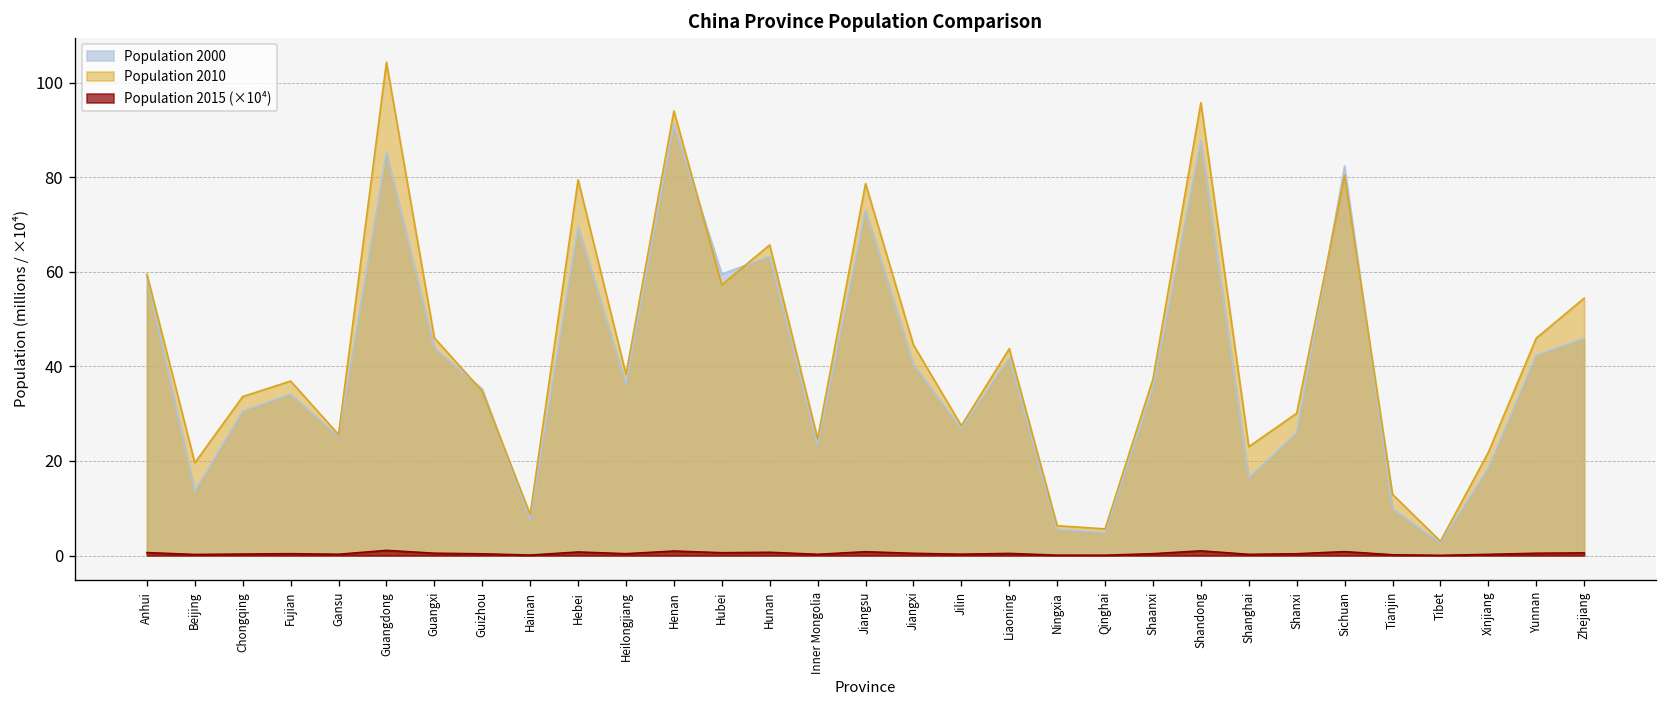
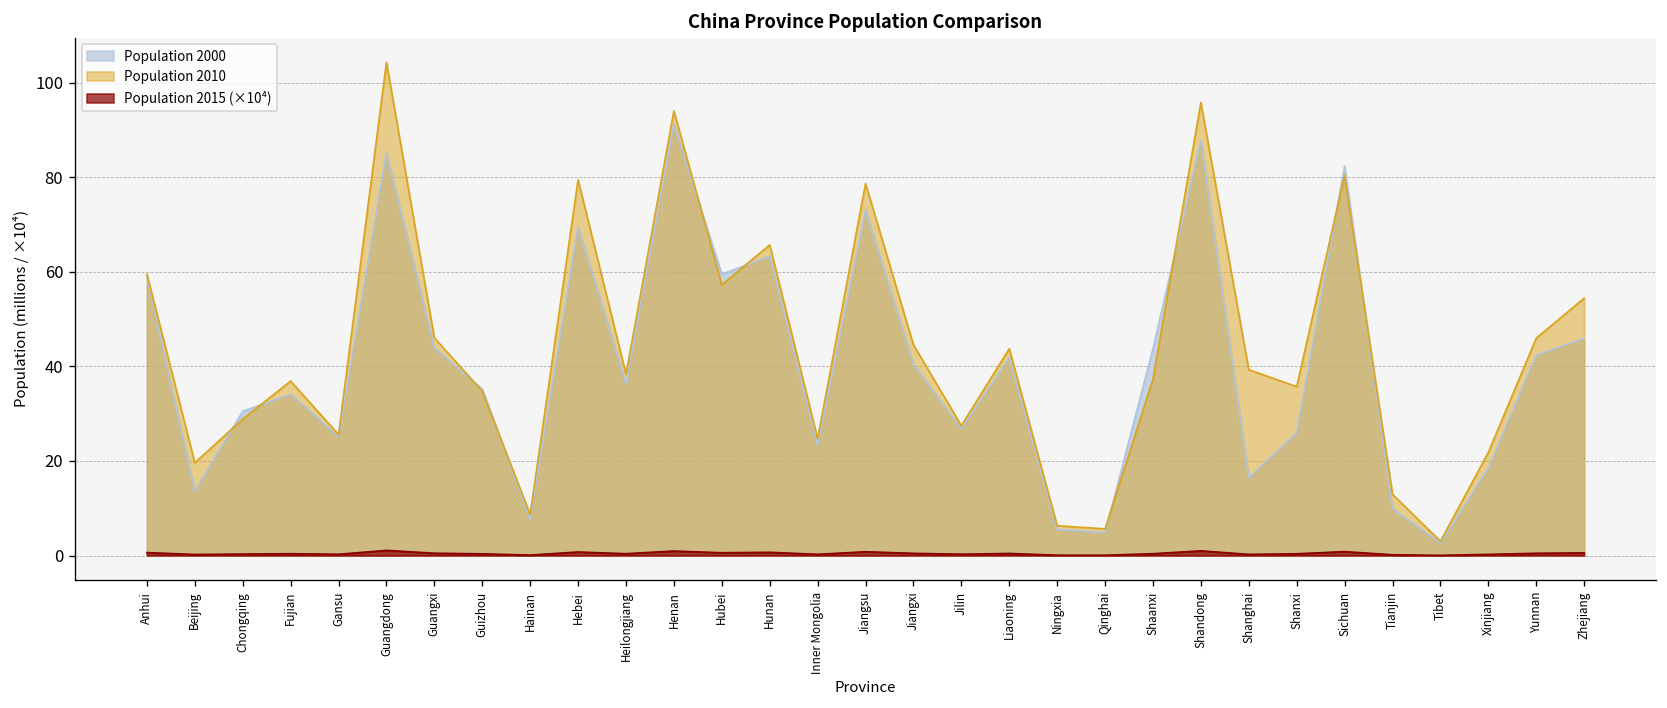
  {
    "Population 2000": {
      "Beijing": 14,
      "Chongqing": 31,
      "Fujian": 34,
      "Guangdong": 85,
      "Guangxi": 44,
      "Hainan": 8,
      "Hebei": 70,
      "Heilongjiang": 36,
      "Henan": 91,
      "Hubei": 60,
      "Hunan": 63,
      "Inner Mongolia": 23,
      "Jiangsu": 73,
      "Jiangxi": 40,
      "Liaoning": 42,
      "Ningxia": 5,
      "Qinghai": 5,
-     "Shaanxi": 35,
+     "Shaanxi": 44,
      "Shandong": 88,
      "Shanghai": 16,
      "Shanxi": 26,
      "Sichuan": 82,
      "Tianjin": 10,
      "Xinjiang": 18,
      "Yunnan": 42,
      "Zhejiang": 46
    },
    "Population 2010": {
      "Beijing": 20,
-     "Chongqing": 34,
+     "Chongqing": 29,
      "Fujian": 37,
      "Guangdong": 104,
      "Guangxi": 46,
      "Hainan": 9,
      "Hebei": 79,
      "Heilongjiang": 38,
      "Henan": 94,
      "Hubei": 57,
      "Hunan": 66,
      "Inner Mongolia": 25,
      "Jiangsu": 79,
      "Jiangxi": 45,
      "Liaoning": 44,
      "Ningxia": 6,
      "Qinghai": 6,
      "Shaanxi": 37,
      "Shandong": 96,
-     "Shanghai": 23,
-     "Shanxi": 30,
+     "Shanghai": 39,
+     "Shanxi": 36,
      "Sichuan": 80,
      "Tianjin": 13,
      "Xinjiang": 22,
      "Yunnan": 46,
      "Zhejiang": 54
    },
    "Population 2015 (×10⁴)": {
      "Anhui": 1,
      "Beijing": 0,
      "Chongqing": 0,
      "Fujian": 0,
      "Gansu": 0,
      "Guangdong": 1,
      "Guangxi": 0,
      "Guizhou": 0,
      "Hainan": 0,
      "Hebei": 1,
      "Heilongjiang": 0,
      "Henan": 1,
      "Hubei": 1,
      "Hunan": 1,
      "Inner Mongolia": 0,
      "Jiangsu": 1,
      "Jiangxi": 0,
      "Jilin": 0,
      "Liaoning": 0,
      "Ningxia": 0,
      "Qinghai": 0,
      "Shaanxi": 0,
      "Shandong": 1,
      "Shanghai": 0,
      "Shanxi": 0,
      "Sichuan": 1,
      "Tianjin": 0,
      "Tibet": 0,
      "Xinjiang": 0,
      "Yunnan": 0,
      "Zhejiang": 1
    }
  }
